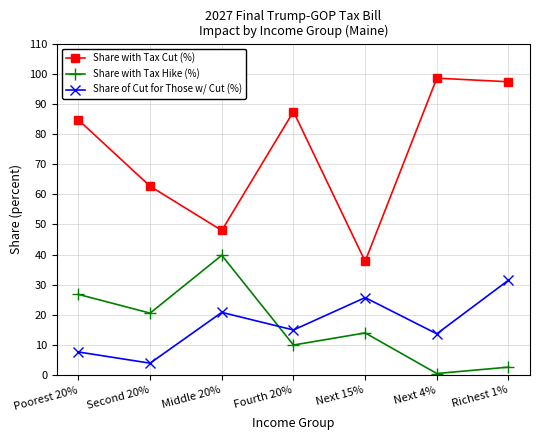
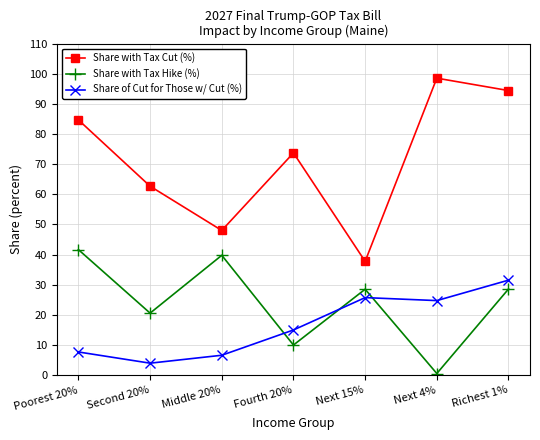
  {
    "Share with Tax Cut (%)": {
      "Poorest 20%": 85,
      "Second 20%": 63,
      "Middle 20%": 48,
-     "Fourth 20%": 87,
+     "Fourth 20%": 74,
      "Next 15%": 38,
      "Next 4%": 99,
-     "Richest 1%": 97
+     "Richest 1%": 94
    },
    "Share with Tax Hike (%)": {
-     "Poorest 20%": 27,
+     "Poorest 20%": 42,
      "Second 20%": 21,
      "Middle 20%": 40,
      "Fourth 20%": 10,
-     "Next 15%": 14,
+     "Next 15%": 29,
      "Next 4%": 1,
-     "Richest 1%": 3
+     "Richest 1%": 29
    },
    "Share of Cut for Those w/ Cut (%)": {
      "Poorest 20%": 8,
      "Second 20%": 4,
-     "Middle 20%": 21,
+     "Middle 20%": 7,
      "Fourth 20%": 15,
      "Next 15%": 26,
-     "Next 4%": 14,
+     "Next 4%": 25,
      "Richest 1%": 32
    }
  }
